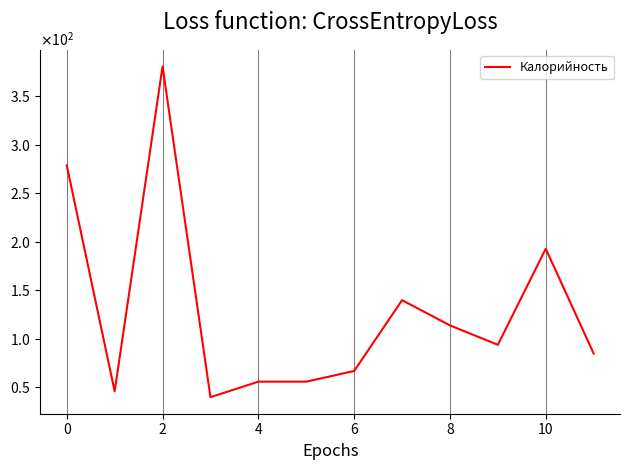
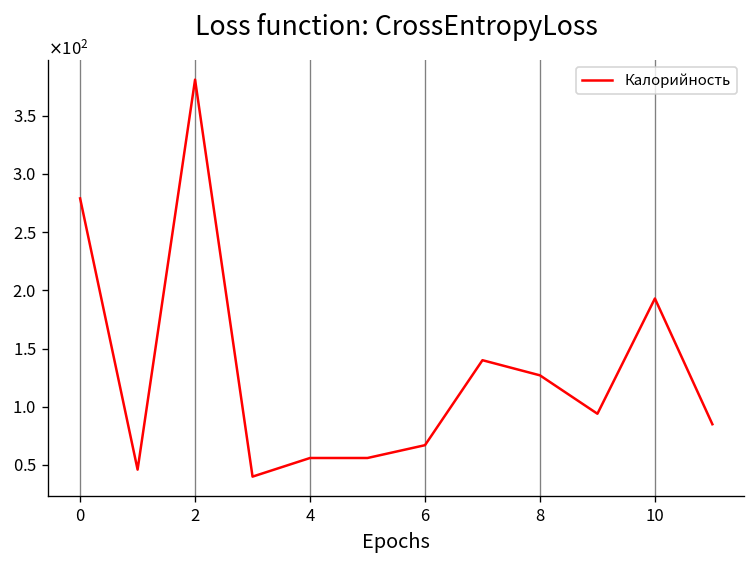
  {
    "0": 280,
    "2": 380,
    "4": 60,
    "6": 70,
-   "8": 110,
+   "8": 130,
    "10": 190
  }
